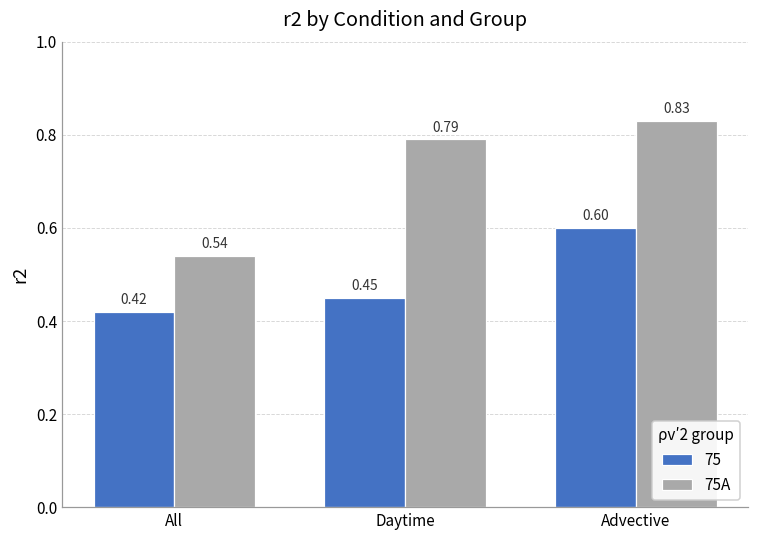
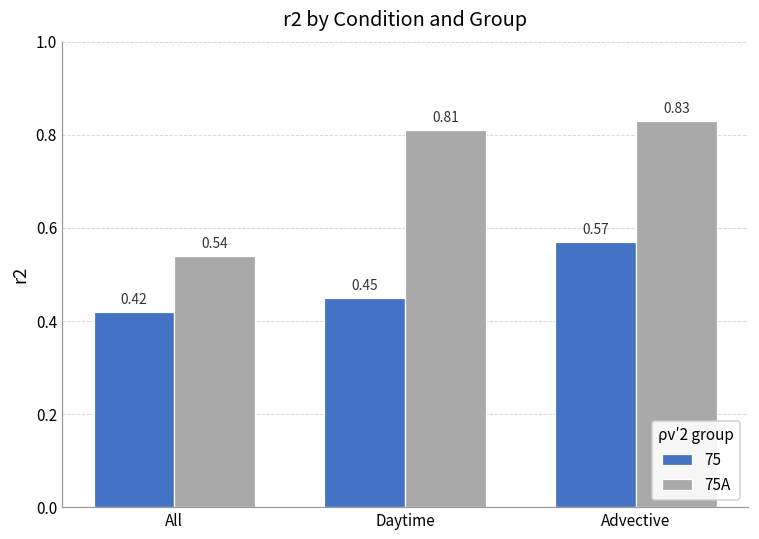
  {
    "75": {
      "All": 0.42,
      "Daytime": 0.45,
-     "Advective": 0.60
+     "Advective": 0.57
    },
    "75A": {
      "All": 0.54,
-     "Daytime": 0.79,
+     "Daytime": 0.81,
      "Advective": 0.83
    }
  }
